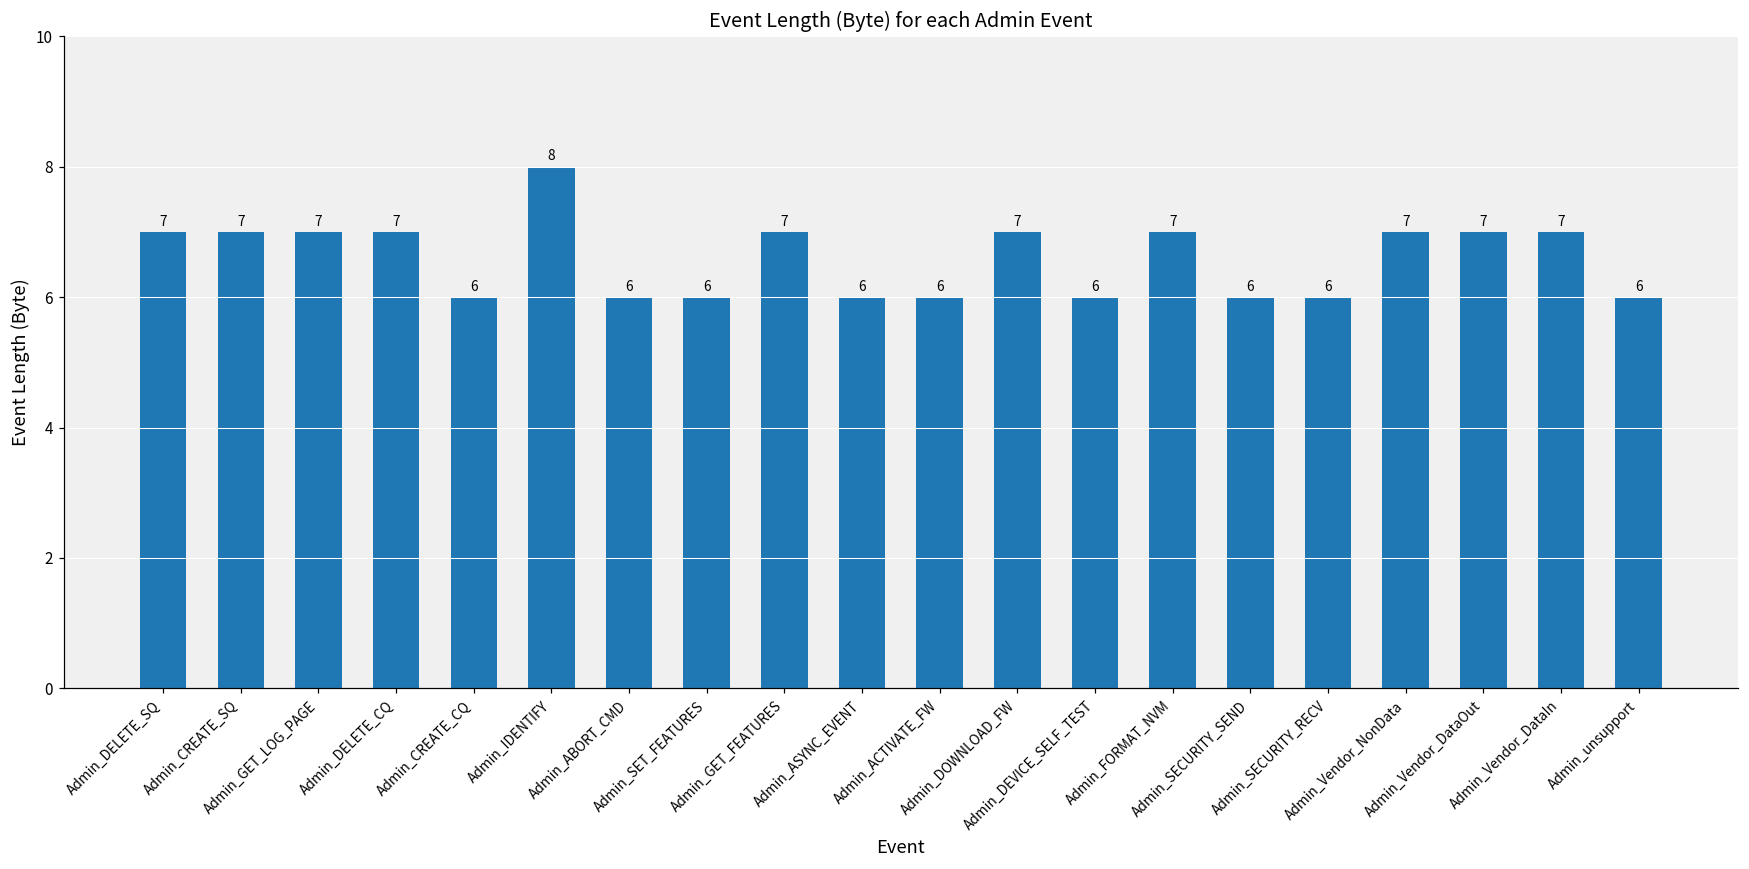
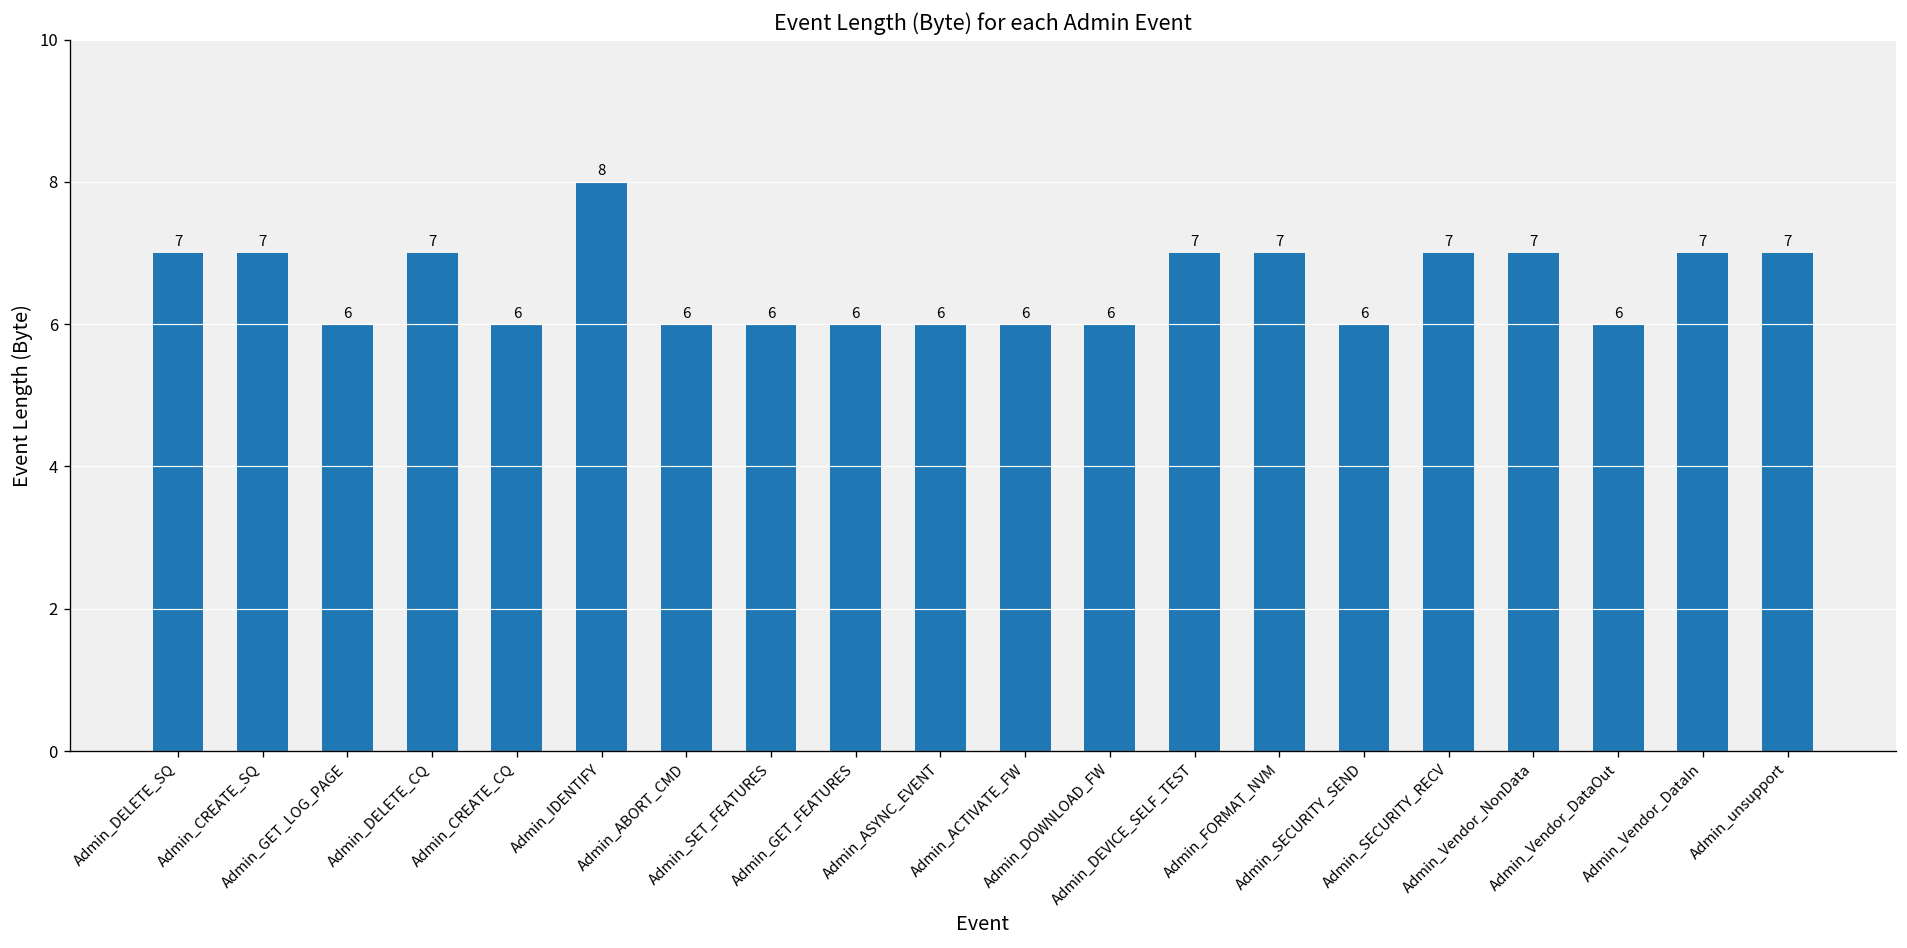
  {
    "Admin_DELETE_SQ": 7,
    "Admin_CREATE_SQ": 7,
-   "Admin_GET_LOG_PAGE": 7,
+   "Admin_GET_LOG_PAGE": 6,
    "Admin_DELETE_CQ": 7,
    "Admin_CREATE_CQ": 6,
    "Admin_IDENTIFY": 8,
    "Admin_ABORT_CMD": 6,
    "Admin_SET_FEATURES": 6,
-   "Admin_GET_FEATURES": 7,
+   "Admin_GET_FEATURES": 6,
    "Admin_ASYNC_EVENT": 6,
    "Admin_ACTIVATE_FW": 6,
-   "Admin_DOWNLOAD_FW": 7,
-   "Admin_DEVICE_SELF_TEST": 6,
+   "Admin_DOWNLOAD_FW": 6,
+   "Admin_DEVICE_SELF_TEST": 7,
    "Admin_FORMAT_NVM": 7,
    "Admin_SECURITY_SEND": 6,
-   "Admin_SECURITY_RECV": 6,
+   "Admin_SECURITY_RECV": 7,
    "Admin_Vendor_NonData": 7,
-   "Admin_Vendor_DataOut": 7,
+   "Admin_Vendor_DataOut": 6,
    "Admin_Vendor_DataIn": 7,
-   "Admin_unsupport": 6
+   "Admin_unsupport": 7
  }
